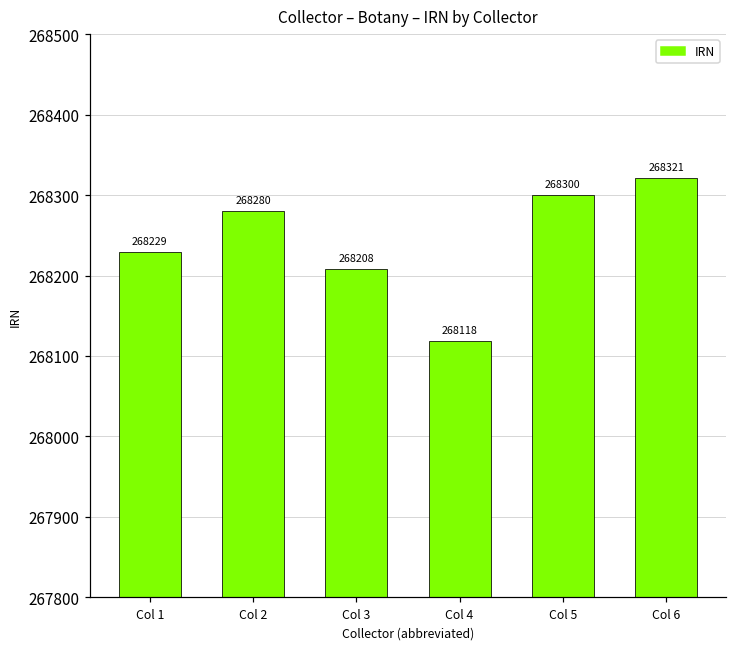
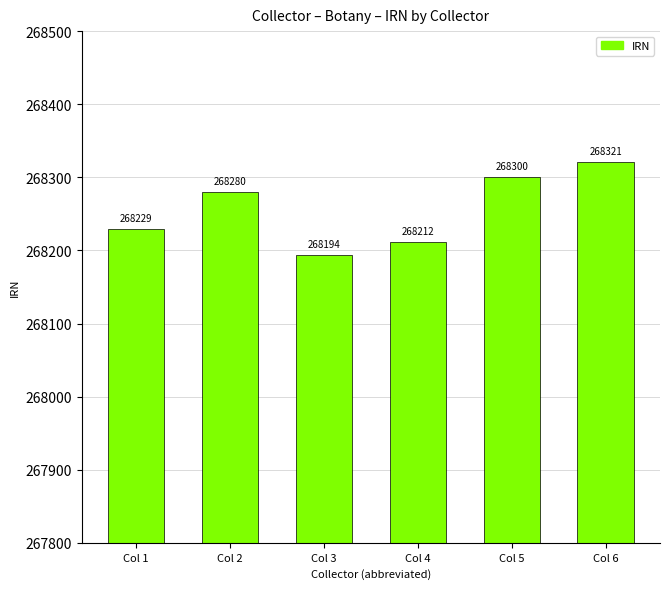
  {
    "Col 1": 268229,
    "Col 2": 268280,
-   "Col 3": 268208,
-   "Col 4": 268118,
+   "Col 3": 268194,
+   "Col 4": 268212,
    "Col 5": 268300,
    "Col 6": 268321
  }
